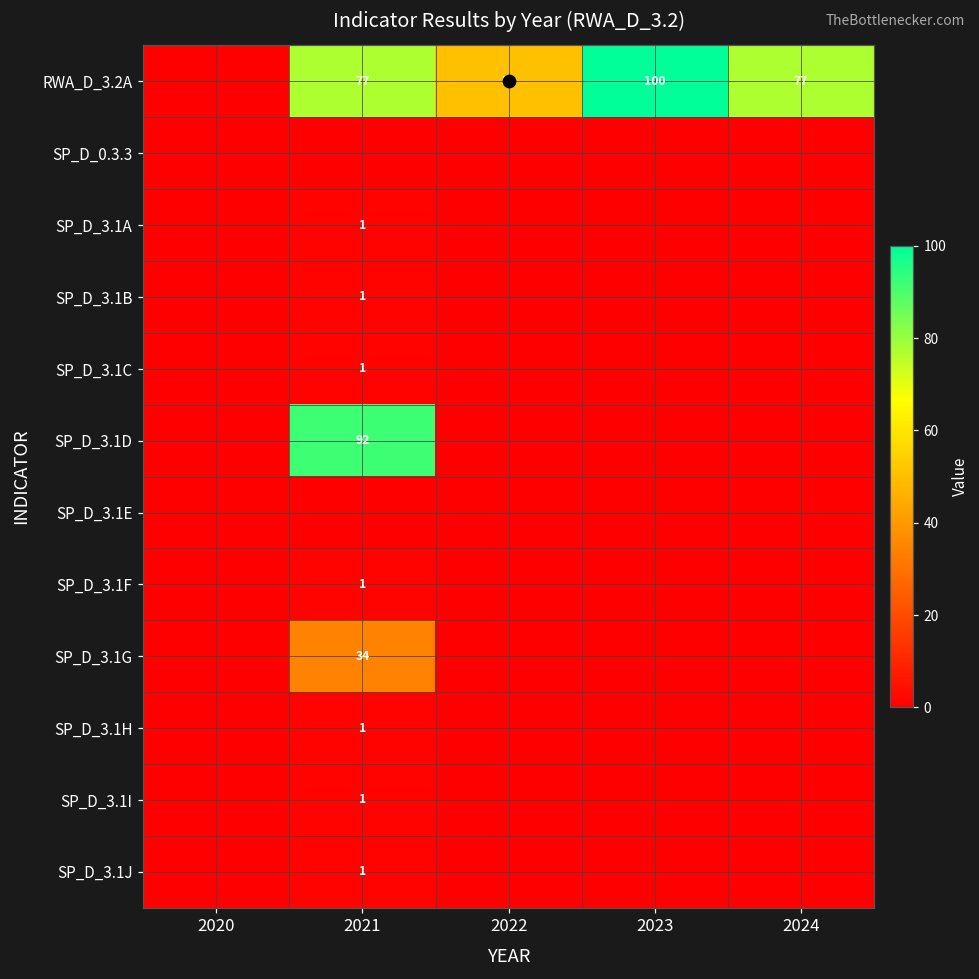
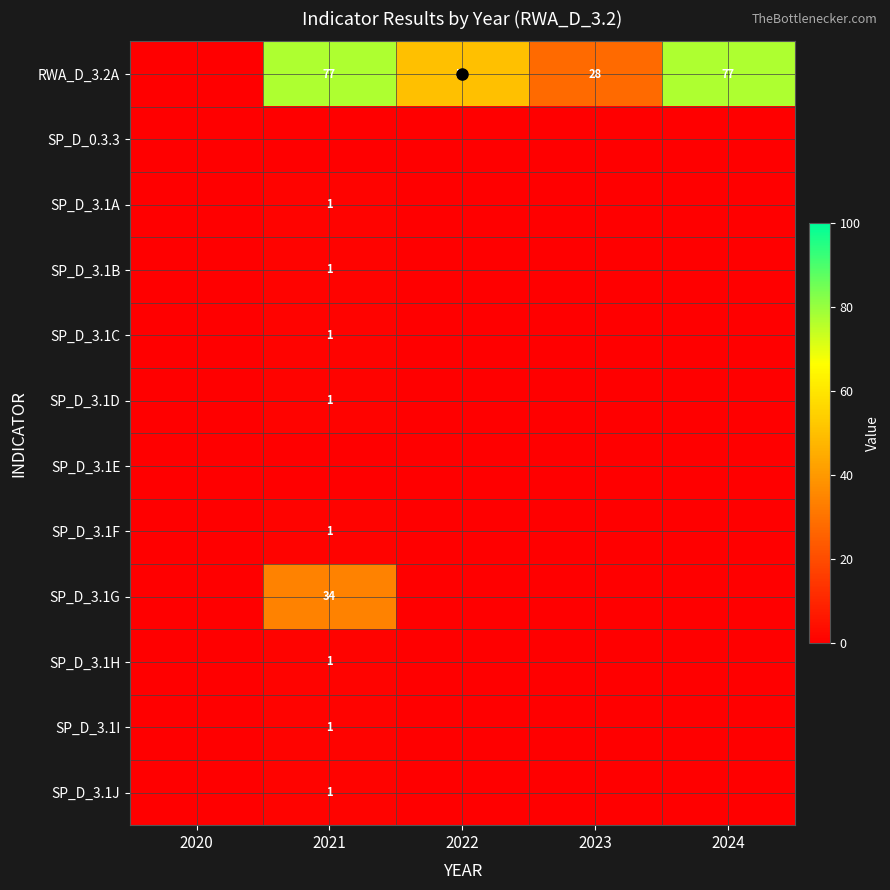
  {
    "RWA_D_3.2A": {
      "2021": 77,
-     "2023": 100,
+     "2023": 28,
      "2024": 77
    },
    "SP_D_3.1A": {
      "2021": 1
    },
    "SP_D_3.1B": {
      "2021": 1
    },
    "SP_D_3.1C": {
      "2021": 1
    },
    "SP_D_3.1D": {
-     "2021": 92
+     "2021": 1
    },
    "SP_D_3.1F": {
      "2021": 1
    },
    "SP_D_3.1G": {
      "2021": 34
    },
    "SP_D_3.1H": {
      "2021": 1
    },
    "SP_D_3.1I": {
      "2021": 1
    },
    "SP_D_3.1J": {
      "2021": 1
    }
  }
